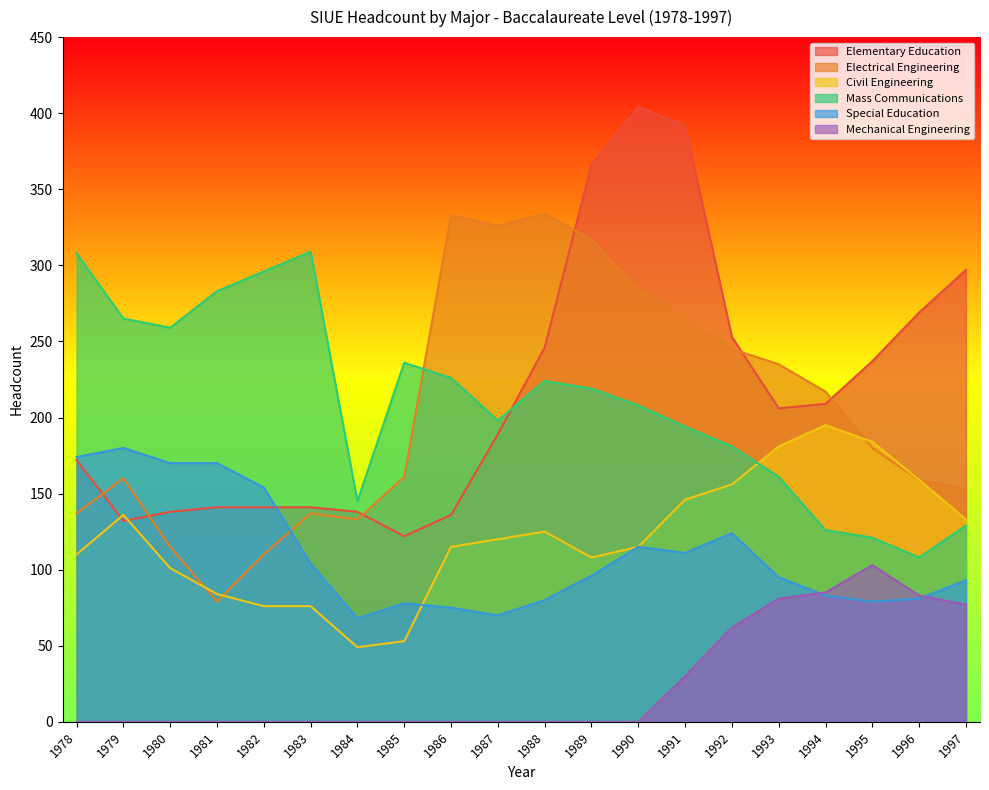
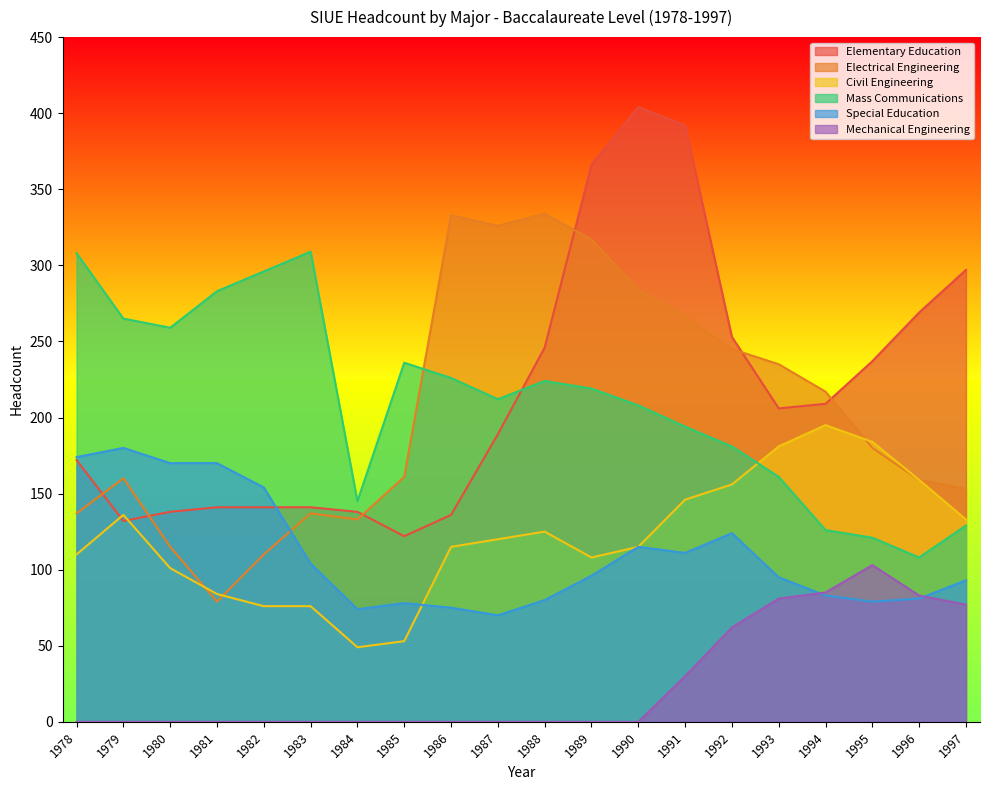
  {
    "Civil Engineering": {
      "1978": 110,
      "1979": 136,
      "1980": 101,
      "1981": 84,
      "1982": 76,
      "1983": 76,
      "1984": 49,
      "1985": 53,
      "1986": 115,
      "1987": 120,
      "1988": 125,
      "1989": 108,
      "1991": 146,
      "1992": 156,
      "1993": 181,
      "1994": 195,
      "1995": 184,
      "1997": 133
    },
    "Mass Communications": {
      "1978": 308,
      "1979": 265,
      "1980": 259,
      "1981": 283,
      "1982": 296,
      "1983": 309,
      "1984": 145,
      "1985": 236,
      "1986": 226,
-     "1987": 198,
+     "1987": 212,
      "1988": 224,
      "1989": 219,
      "1990": 208,
      "1991": 194,
      "1992": 181,
      "1993": 161,
      "1994": 126,
      "1995": 121,
      "1996": 108,
      "1997": 129
    },
    "Special Education": {
      "1978": 174,
      "1979": 180,
      "1980": 170,
      "1981": 170,
      "1982": 154,
      "1983": 104,
-     "1984": 68,
+     "1984": 74,
      "1985": 78,
      "1986": 75,
      "1987": 70,
      "1988": 80,
      "1989": 96,
      "1991": 111,
      "1992": 124,
      "1993": 95,
      "1994": 83,
      "1995": 79,
      "1996": 81,
      "1997": 93
    },
    "Mechanical Engineering": {
      "1978": 0,
      "1979": 0,
      "1980": 0,
      "1981": 0,
      "1982": 0,
      "1983": 0,
      "1984": 0,
      "1985": 0,
      "1986": 0,
      "1987": 0,
      "1988": 0,
      "1989": 0,
      "1990": 0,
      "1991": 30,
      "1992": 62,
      "1993": 81,
      "1994": 85,
      "1995": 103,
      "1996": 83,
      "1997": 77
    }
  }
